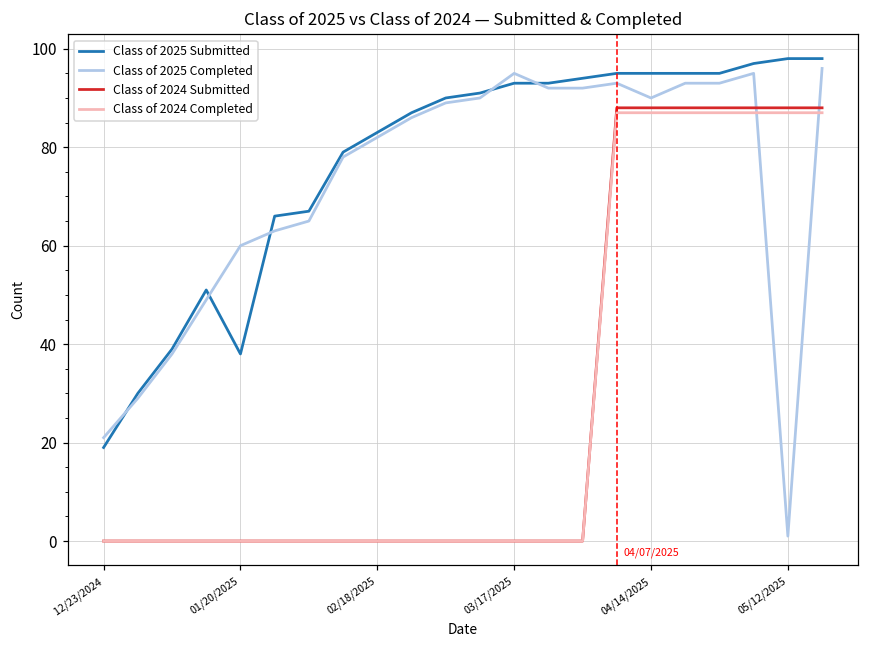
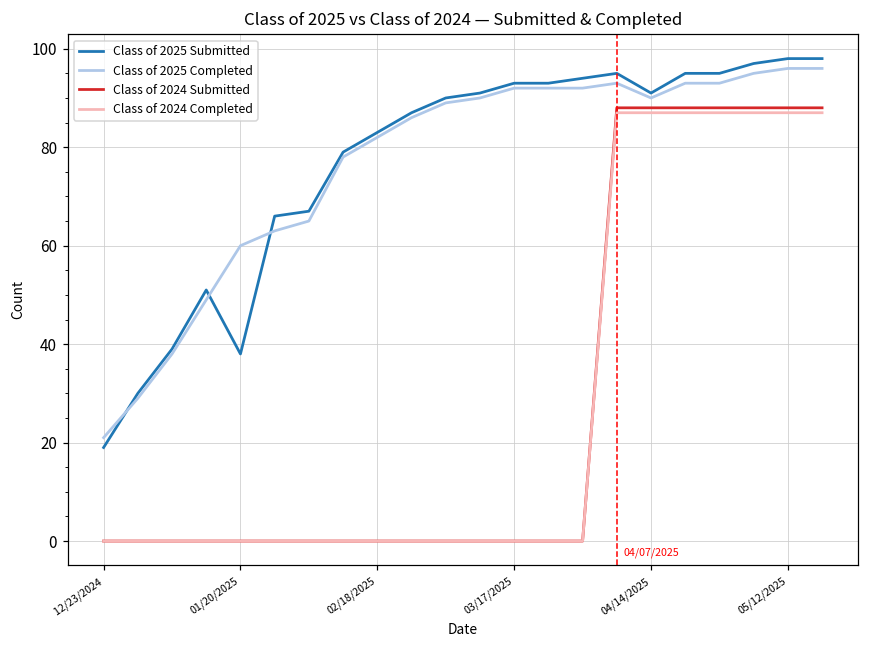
  {
    "Class of 2025 Submitted": {
      "12/23/2024": 19,
      "01/20/2025": 38,
      "02/18/2025": 83,
      "03/17/2025": 93,
-     "04/14/2025": 95,
+     "04/14/2025": 91,
      "05/12/2025": 98
    },
    "Class of 2025 Completed": {
      "12/23/2024": 21,
      "01/20/2025": 60,
      "02/18/2025": 82,
-     "03/17/2025": 95,
+     "03/17/2025": 92,
      "04/14/2025": 90,
-     "05/12/2025": 1
+     "05/12/2025": 96
    },
    "Class of 2024 Submitted": {
      "04/14/2025": 88,
      "05/12/2025": 88
    },
    "Class of 2024 Completed": {
      "04/14/2025": 87,
      "05/12/2025": 87
    }
  }
